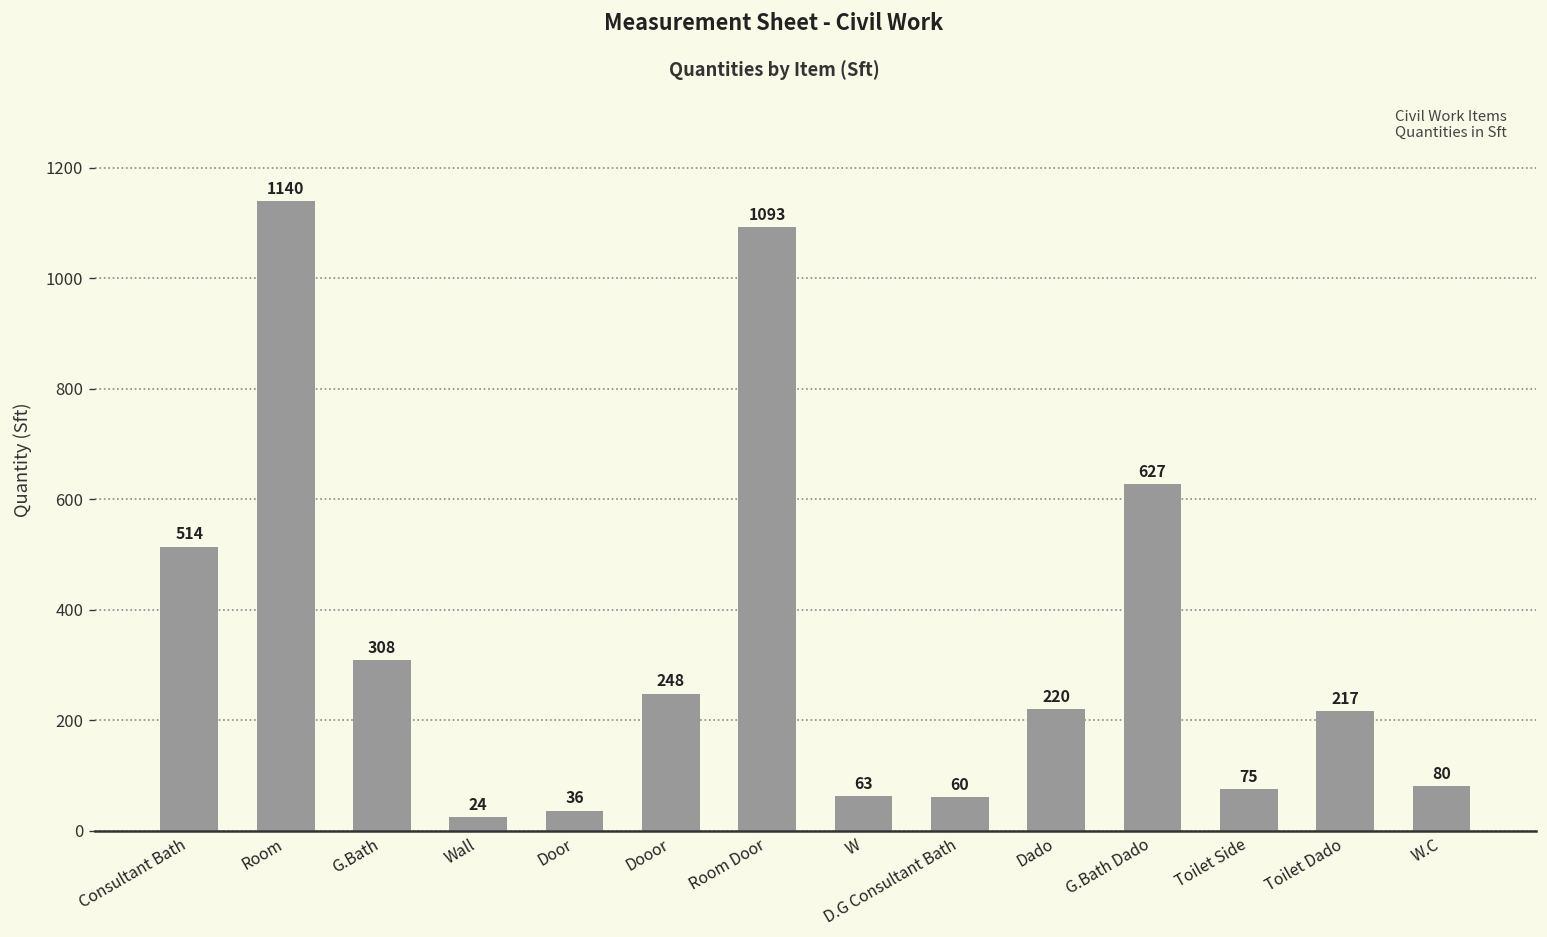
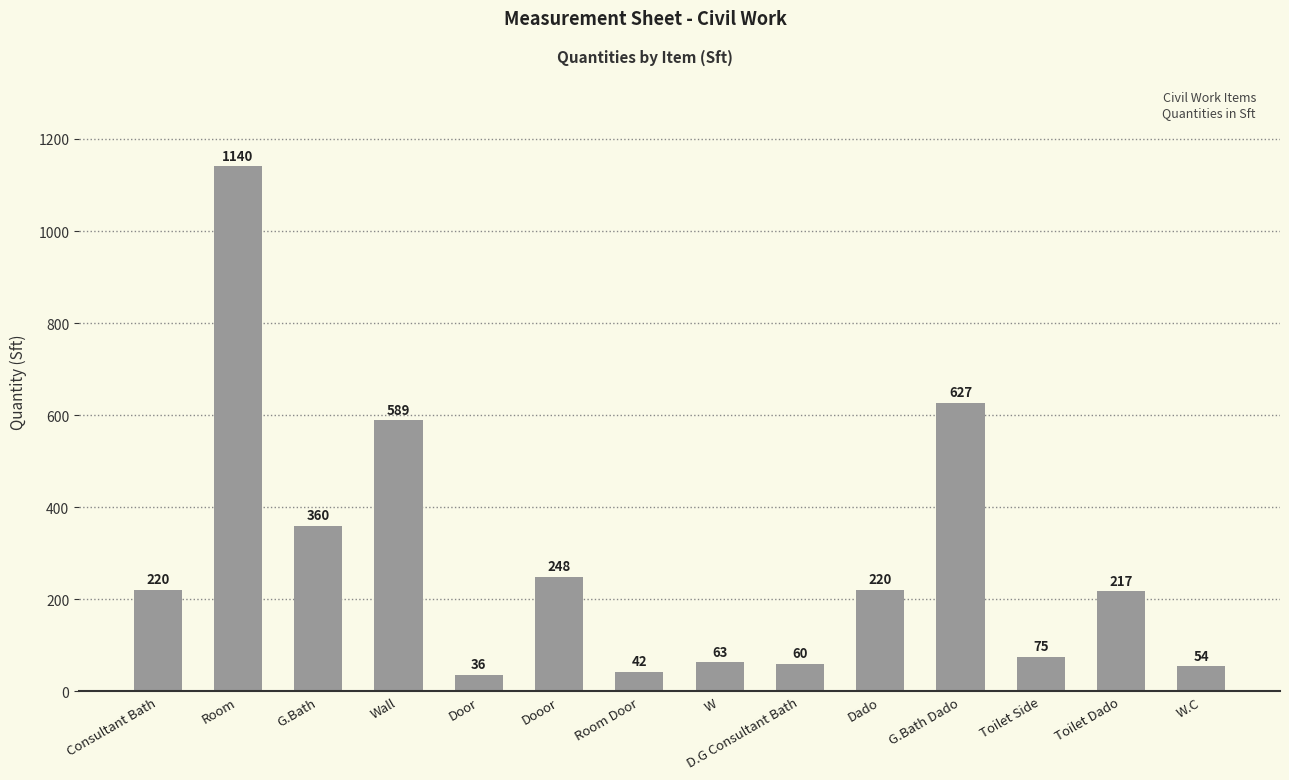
  {
-   "Consultant Bath": 514,
+   "Consultant Bath": 220,
    "Room": 1140,
-   "G.Bath": 308,
-   "Wall": 24,
+   "G.Bath": 360,
+   "Wall": 589,
    "Door": 36,
    "Dooor": 248,
-   "Room Door": 1093,
+   "Room Door": 42,
    "W": 63,
    "D.G Consultant Bath": 60,
    "Dado": 220,
    "G.Bath Dado": 627,
    "Toilet Side": 75,
    "Toilet Dado": 217,
-   "W.C": 80
+   "W.C": 54
  }
